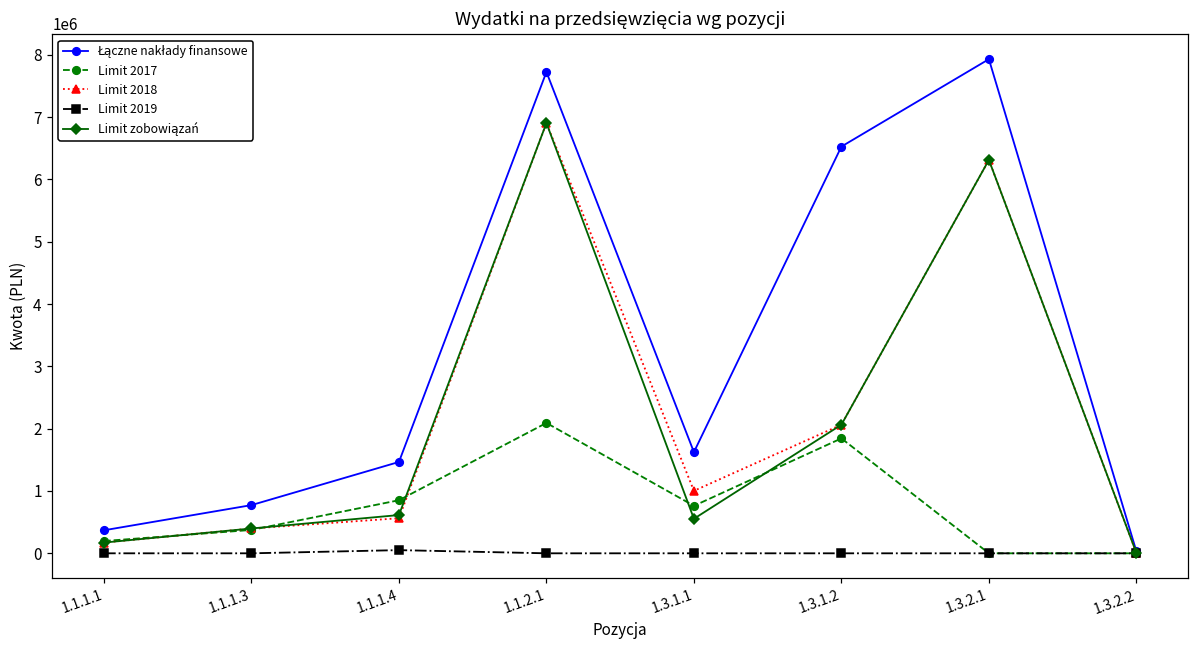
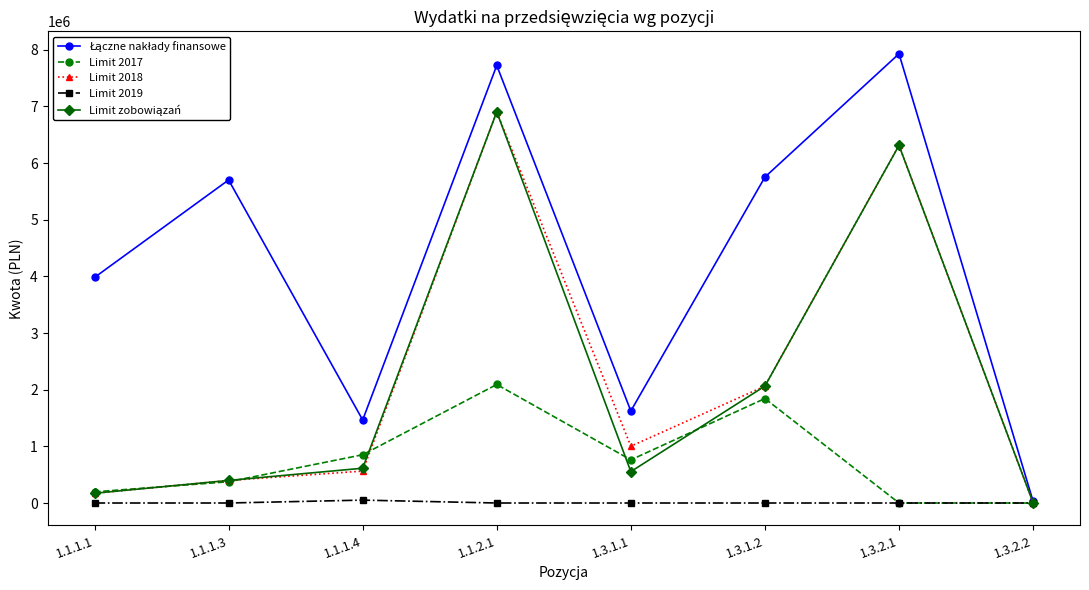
  {
    "Łączne nakłady finansowe": {
-     "1.1.1.1": 400000,
-     "1.1.1.3": 800000,
+     "1.1.1.1": 4000000,
+     "1.1.1.3": 5700000,
      "1.1.1.4": 1500000,
      "1.1.2.1": 7700000,
      "1.3.1.1": 1600000,
-     "1.3.1.2": 6500000,
+     "1.3.1.2": 5800000,
      "1.3.2.1": 7900000
    },
    "Limit 2018": {
      "1.1.1.4": 600000,
      "1.3.1.1": 1000000
    },
    "Limit 2019": {
      "1.1.1.1": 0,
      "1.1.1.3": 0,
      "1.1.1.4": 100000,
      "1.1.2.1": 0,
      "1.3.1.1": 0,
      "1.3.1.2": 0
    }
  }
